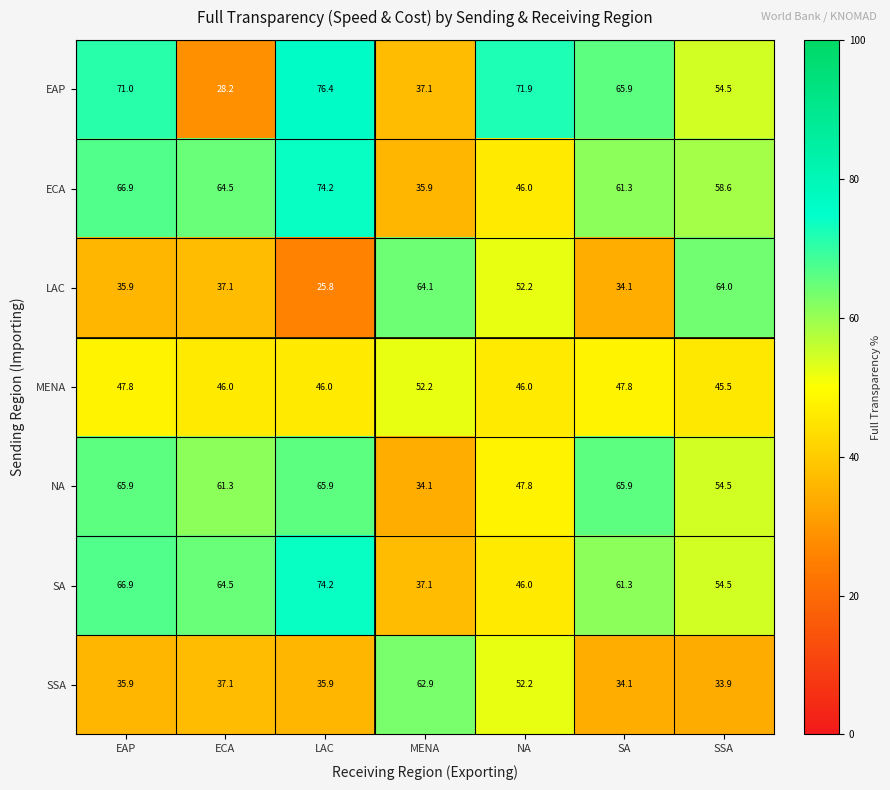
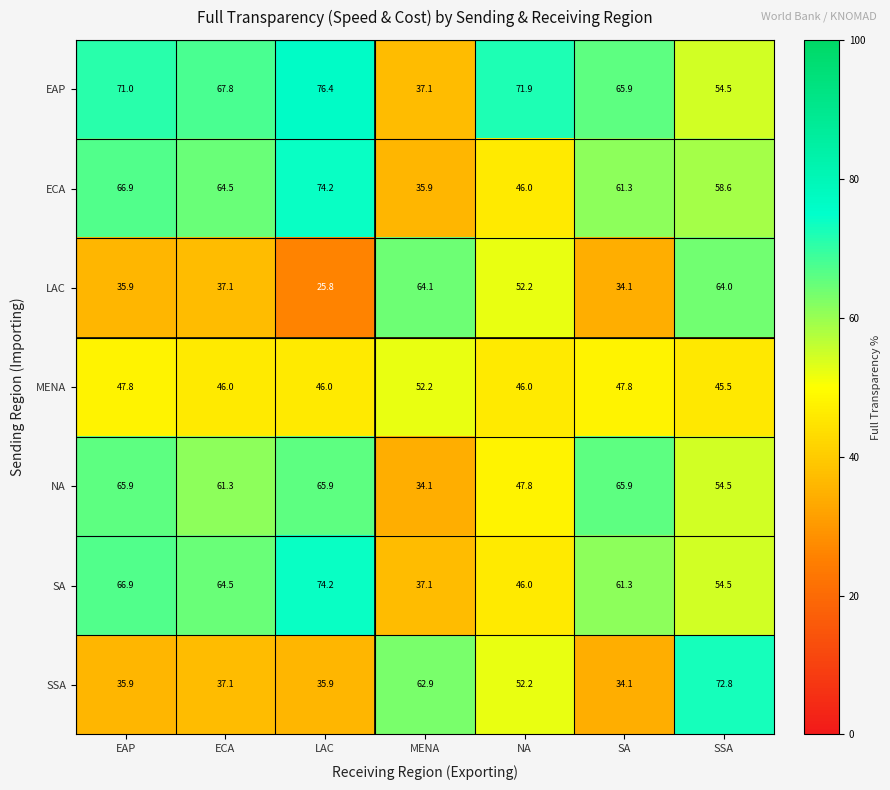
  {
    "EAP": {
      "EAP": 71.0,
-     "ECA": 28.2,
+     "ECA": 67.8,
      "LAC": 76.4,
      "MENA": 37.1,
      "NA": 71.9,
      "SA": 65.9,
      "SSA": 54.5
    },
    "ECA": {
      "EAP": 66.9,
      "ECA": 64.5,
      "LAC": 74.2,
      "MENA": 35.9,
      "NA": 46.0,
      "SA": 61.3,
      "SSA": 58.6
    },
    "LAC": {
      "EAP": 35.9,
      "ECA": 37.1,
      "LAC": 25.8,
      "MENA": 64.1,
      "NA": 52.2,
      "SA": 34.1,
      "SSA": 64.0
    },
    "MENA": {
      "EAP": 47.8,
      "ECA": 46.0,
      "LAC": 46.0,
      "MENA": 52.2,
      "NA": 46.0,
      "SA": 47.8,
      "SSA": 45.5
    },
    "NA": {
      "EAP": 65.9,
      "ECA": 61.3,
      "LAC": 65.9,
      "MENA": 34.1,
      "NA": 47.8,
      "SA": 65.9,
      "SSA": 54.5
    },
    "SA": {
      "EAP": 66.9,
      "ECA": 64.5,
      "LAC": 74.2,
      "MENA": 37.1,
      "NA": 46.0,
      "SA": 61.3,
      "SSA": 54.5
    },
    "SSA": {
      "EAP": 35.9,
      "ECA": 37.1,
      "LAC": 35.9,
      "MENA": 62.9,
      "NA": 52.2,
      "SA": 34.1,
-     "SSA": 33.9
+     "SSA": 72.8
    }
  }
